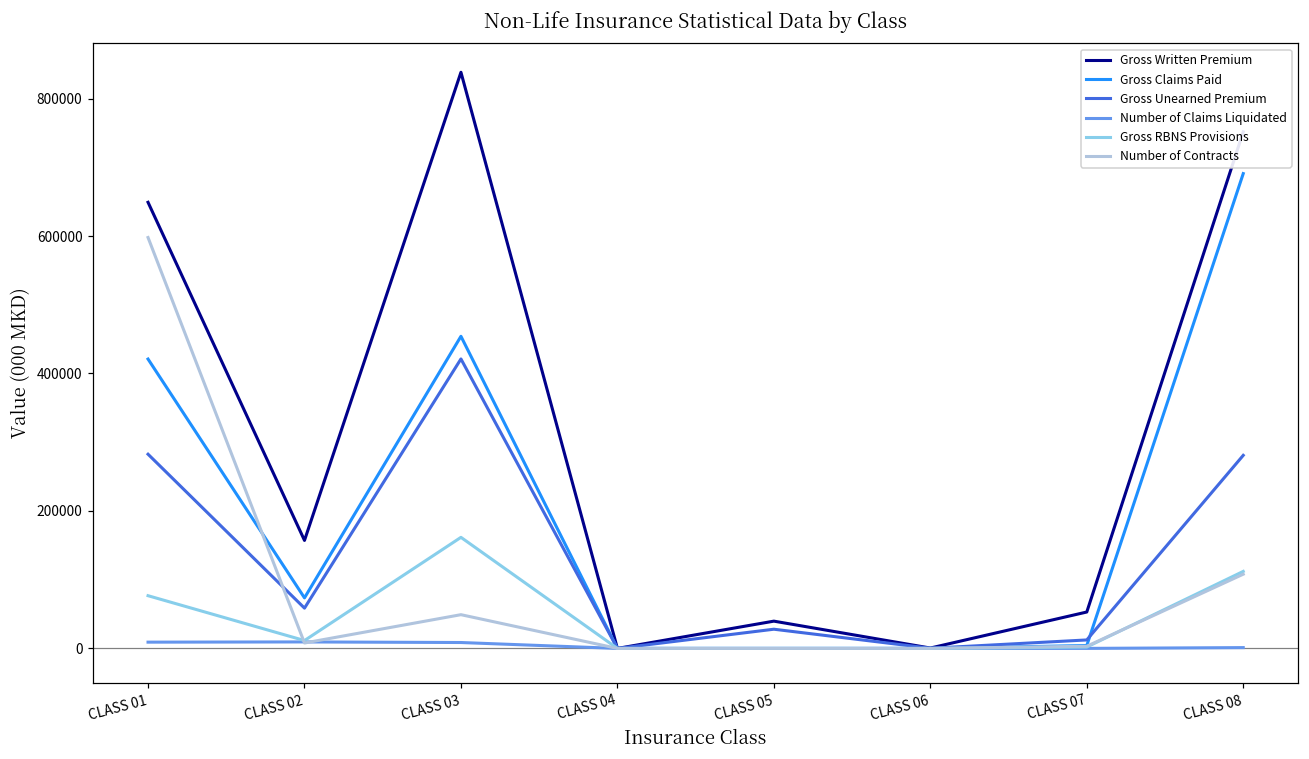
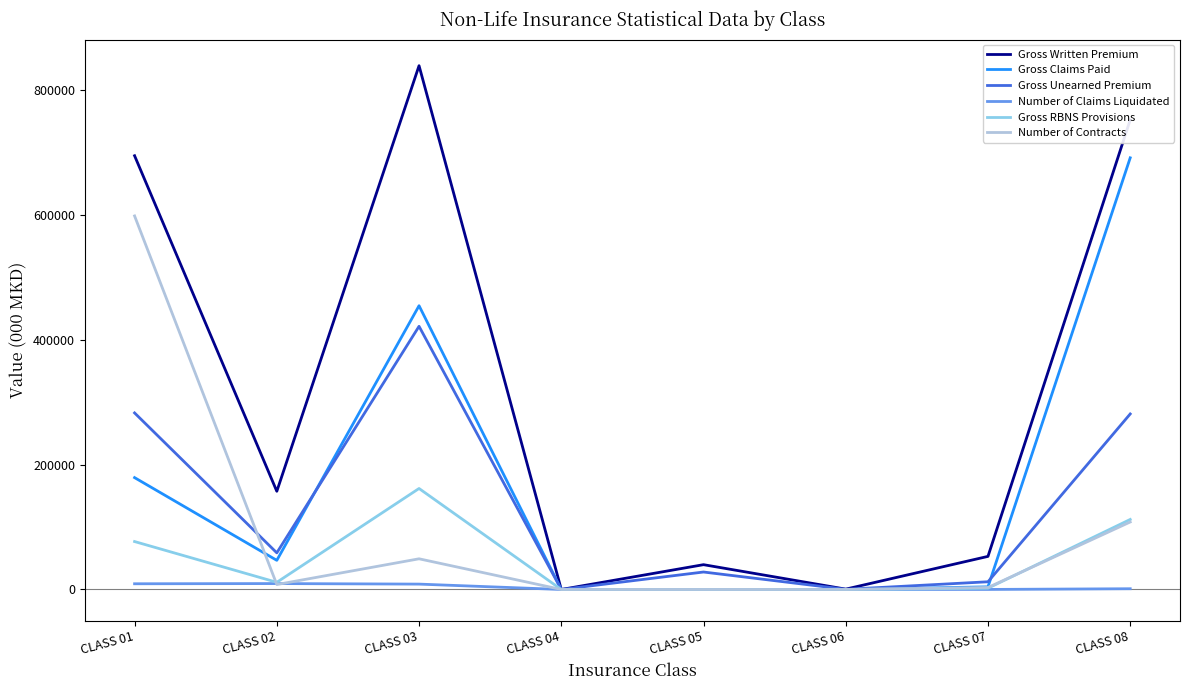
  {
    "Gross Written Premium": {
-     "CLASS 01": 650000,
+     "CLASS 01": 690000,
      "CLASS 02": 160000,
      "CLASS 03": 840000,
      "CLASS 05": 40000,
      "CLASS 07": 50000
    },
    "Gross Claims Paid": {
-     "CLASS 01": 420000,
-     "CLASS 02": 70000,
+     "CLASS 01": 180000,
+     "CLASS 02": 50000,
      "CLASS 03": 450000,
      "CLASS 08": 690000
    }
  }
